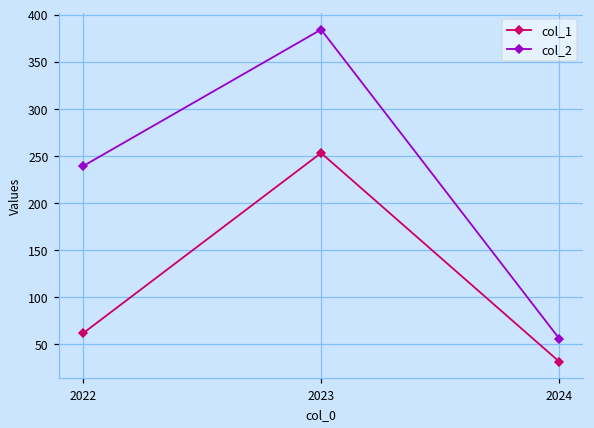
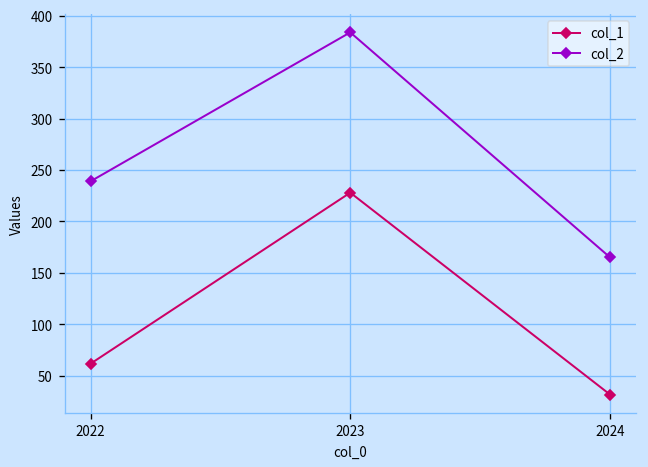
  {
    "col_1": {
      "2022": 60,
-     "2023": 250,
+     "2023": 230,
      "2024": 30
    },
    "col_2": {
      "2022": 240,
      "2023": 380,
-     "2024": 60
+     "2024": 170
    }
  }
